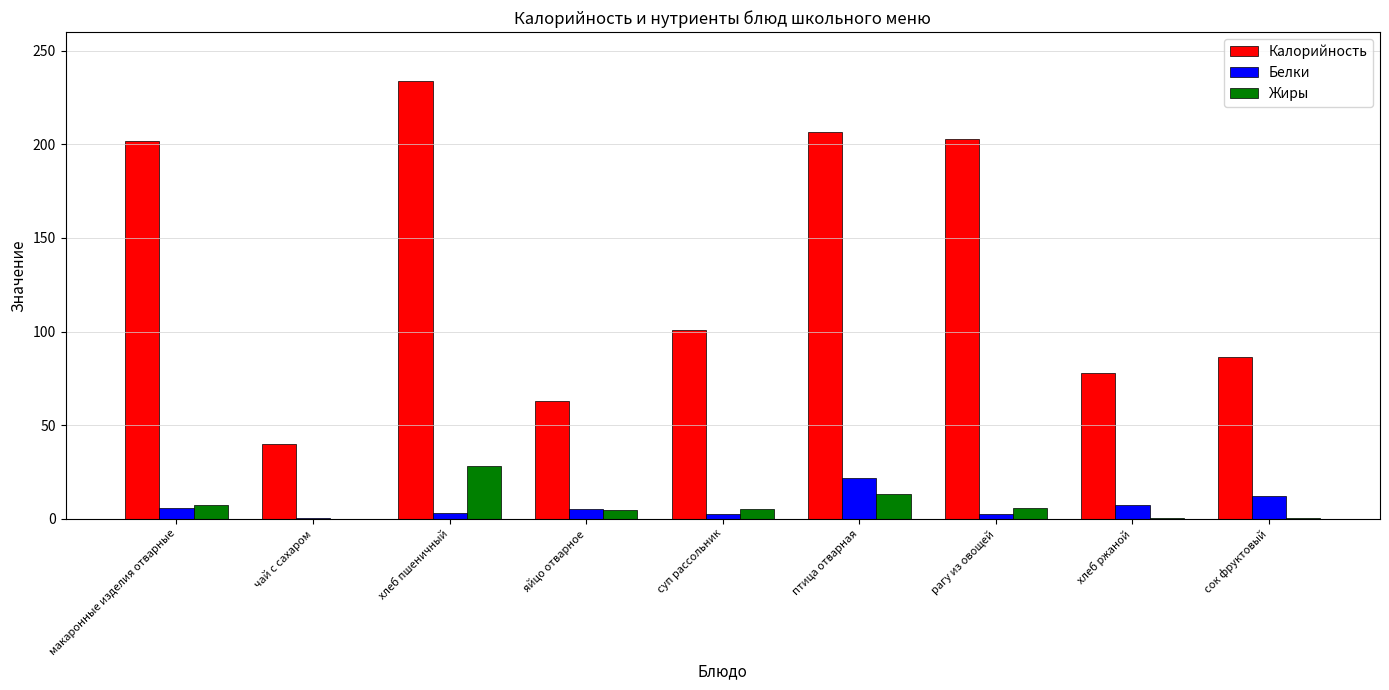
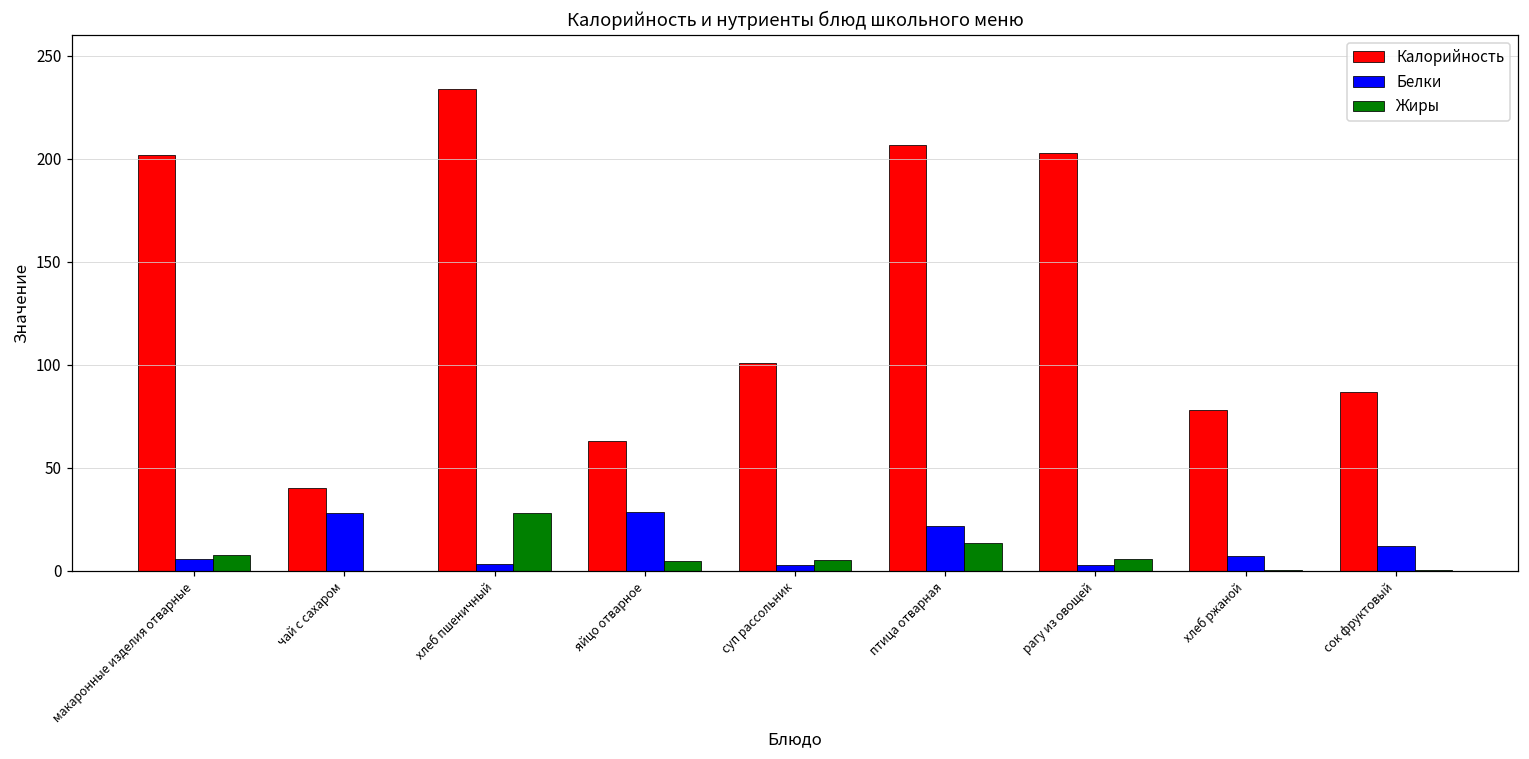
  {
    "Калорийность": {
      "макаронные изделия отварные": 202,
      "чай с сахаром": 40,
      "хлеб пшеничный": 234,
      "яйцо отварное": 63,
      "суп рассольник": 101,
      "птица отварная": 207,
      "рагу из овощей": 203,
      "хлеб ржаной": 78,
      "сок фруктовый": 87
    },
    "Белки": {
      "макаронные изделия отварные": 6,
-     "чай с сахаром": 1,
+     "чай с сахаром": 28,
      "хлеб пшеничный": 3,
-     "яйцо отварное": 5,
+     "яйцо отварное": 29,
      "суп рассольник": 3,
      "птица отварная": 22,
      "рагу из овощей": 3,
      "хлеб ржаной": 7,
      "сок фруктовый": 12
    },
    "Жиры": {
      "макаронные изделия отварные": 8,
      "чай с сахаром": 0,
      "хлеб пшеничный": 28,
      "яйцо отварное": 5,
      "суп рассольник": 5,
      "птица отварная": 13,
      "рагу из овощей": 6
    }
  }
